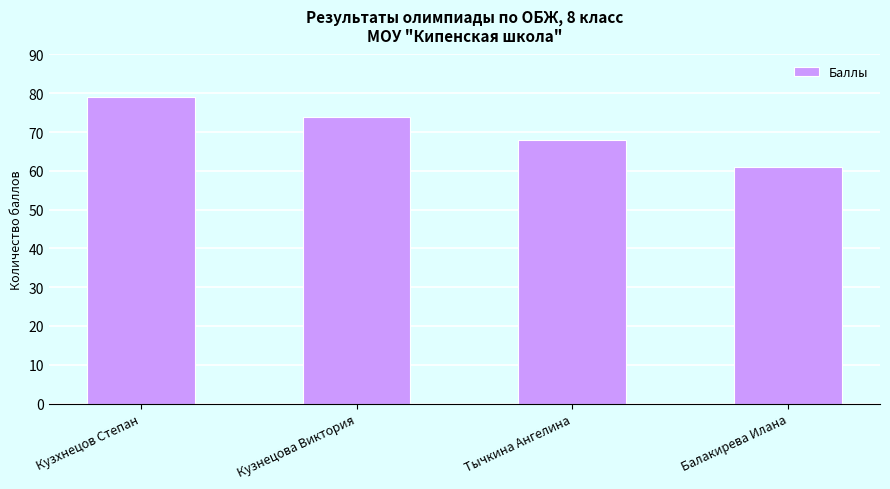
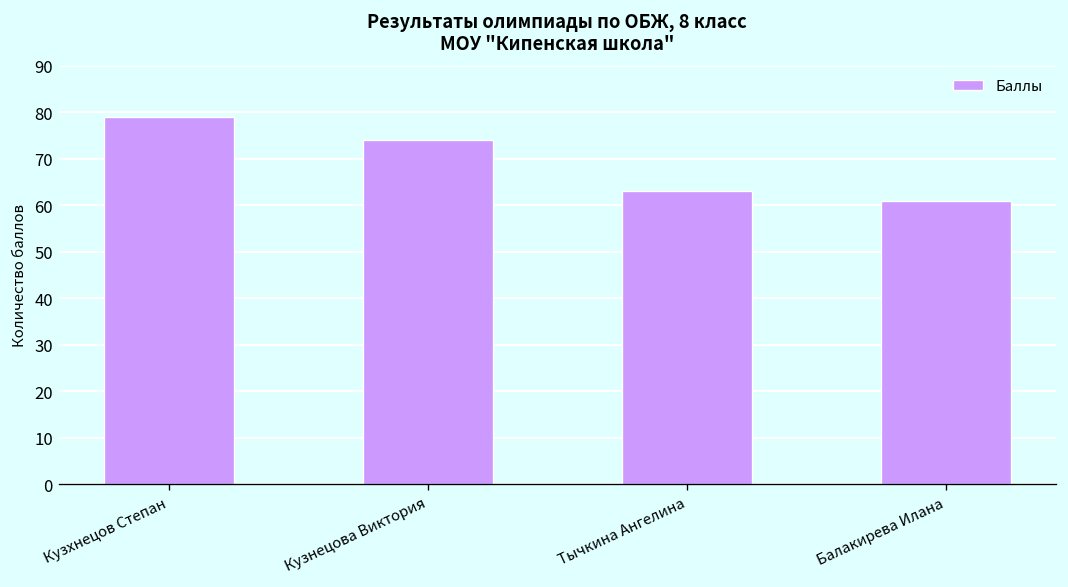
  {
    "Кузхнецов Степан": 79,
    "Кузнецова Виктория": 74,
-   "Тычкина Ангелина": 68,
+   "Тычкина Ангелина": 63,
    "Балакирева Илана": 61
  }
